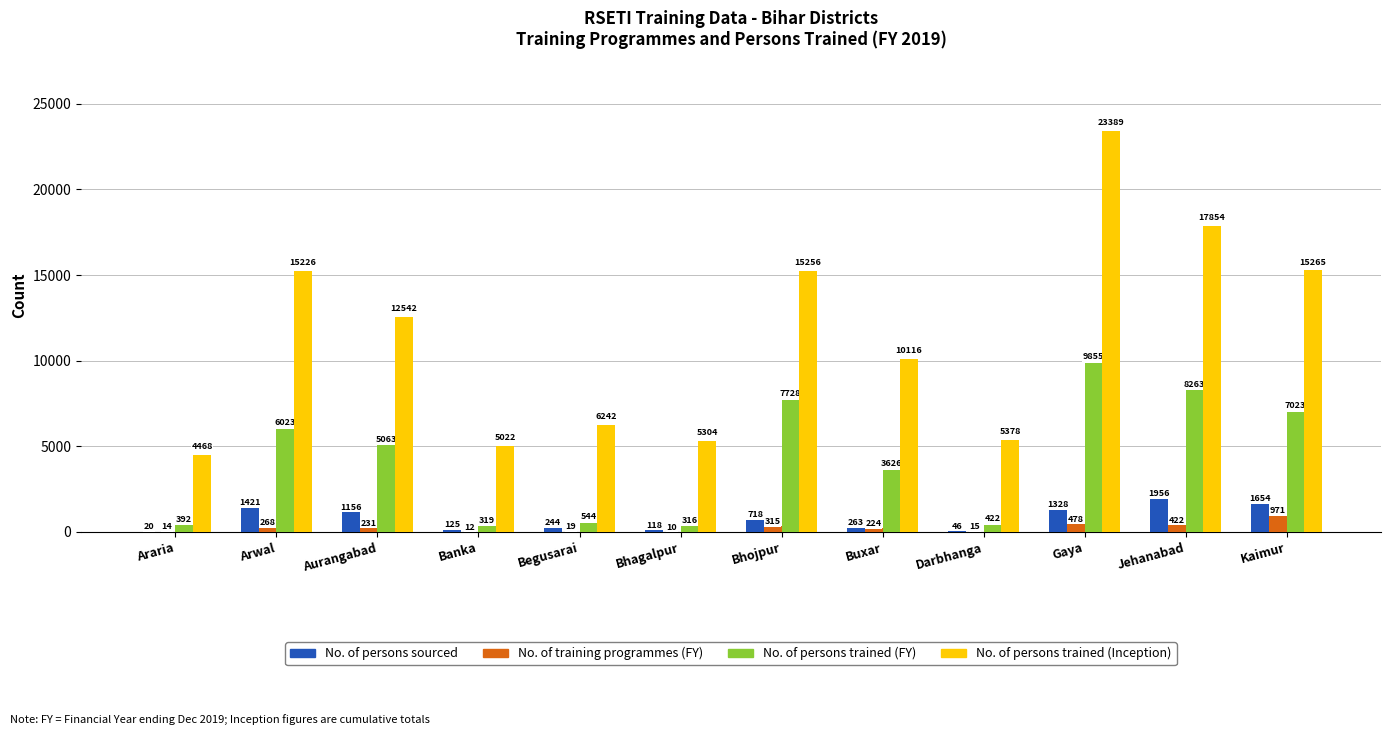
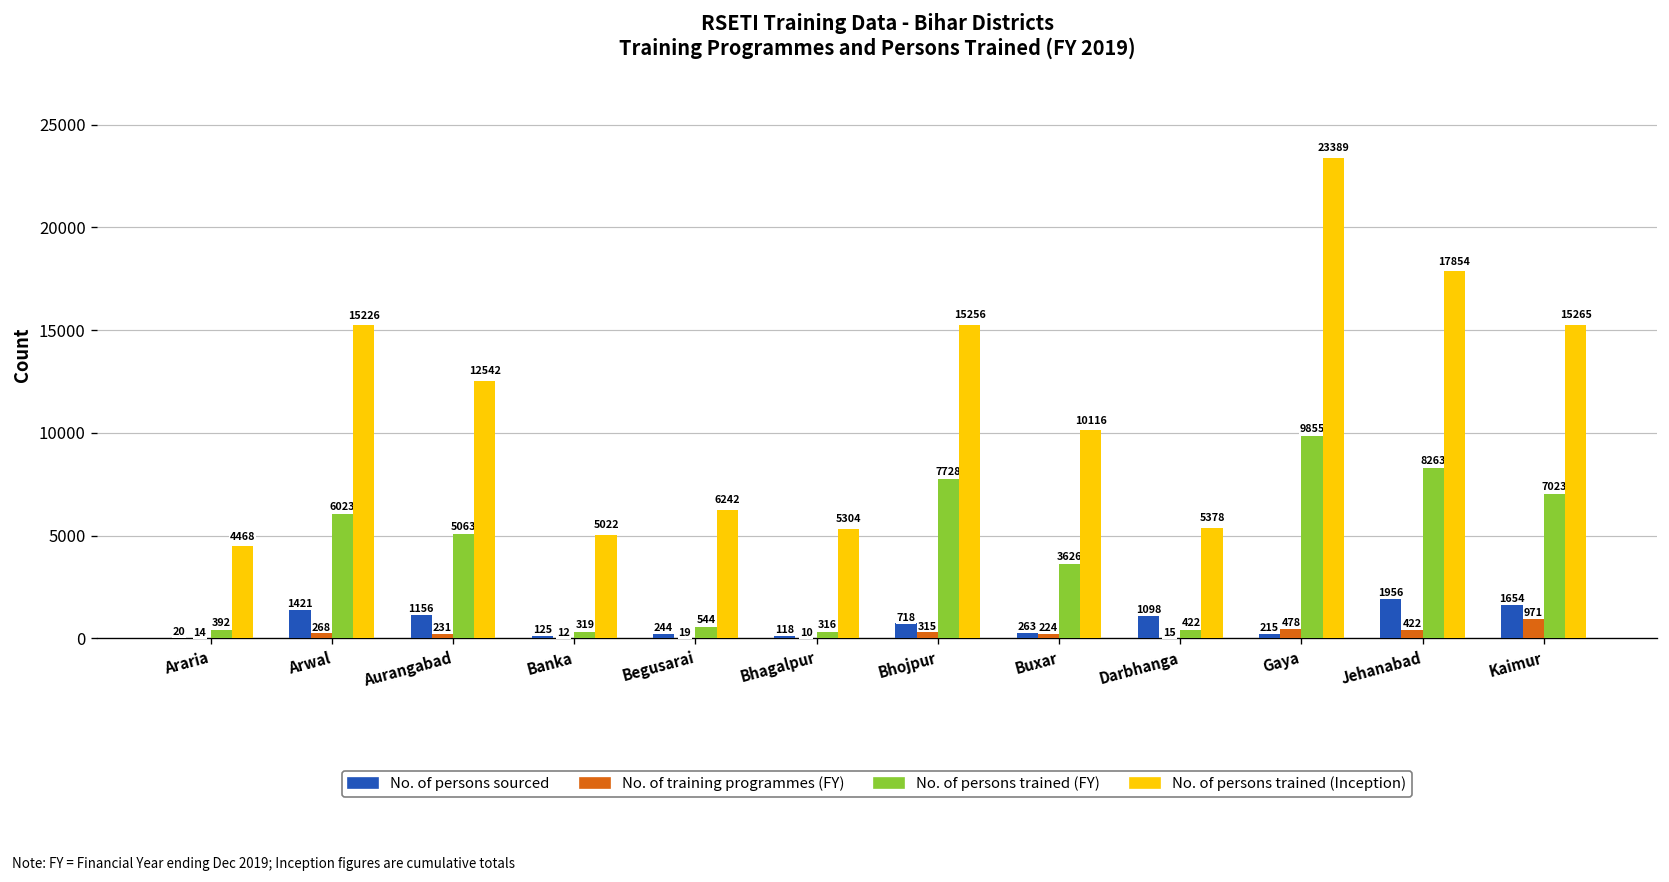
  {
    "No. of persons sourced": {
-     "Darbhanga": 46,
-     "Gaya": 1328
+     "Darbhanga": 1098,
+     "Gaya": 215
    }
  }
